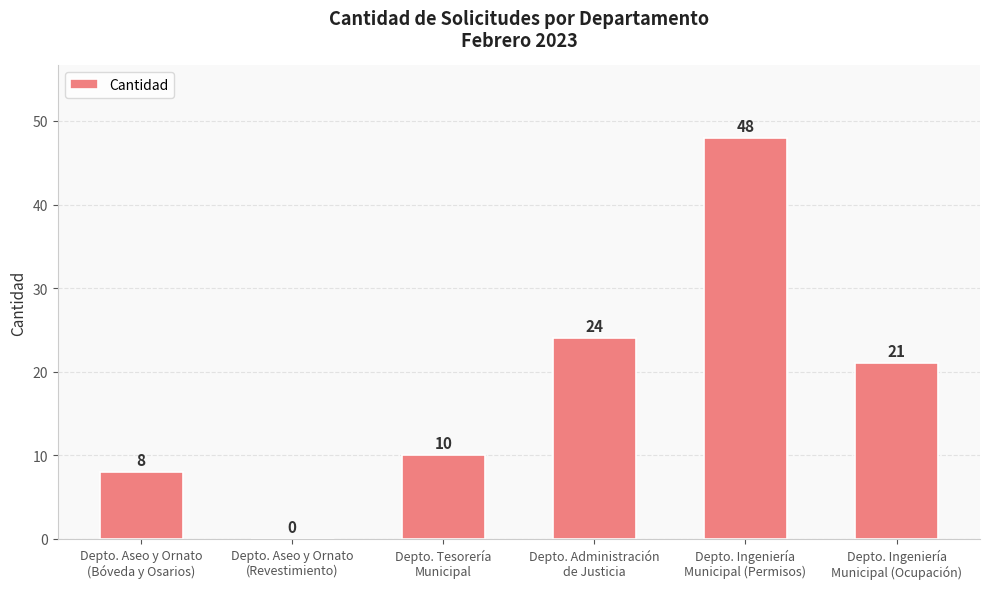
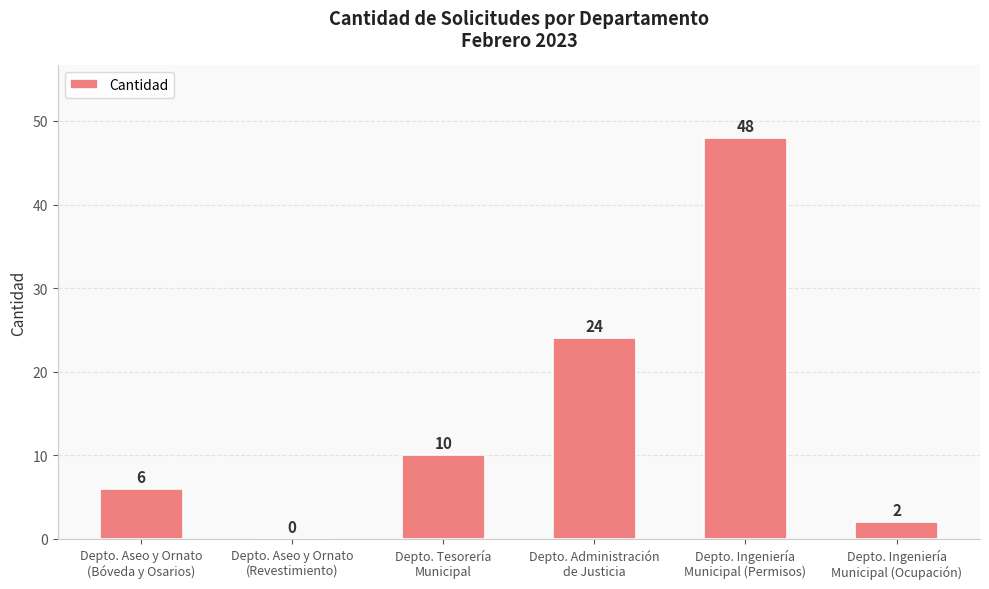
  {
-   "Depto. Aseo y Ornato (Bóveda y Osarios)": 8,
+   "Depto. Aseo y Ornato (Bóveda y Osarios)": 6,
    "Depto. Aseo y Ornato (Revestimiento)": 0,
    "Depto. Tesorería Municipal": 10,
    "Depto. Administración de Justicia": 24,
    "Depto. Ingeniería Municipal (Permisos)": 48,
-   "Depto. Ingeniería Municipal (Ocupación)": 21
+   "Depto. Ingeniería Municipal (Ocupación)": 2
  }
